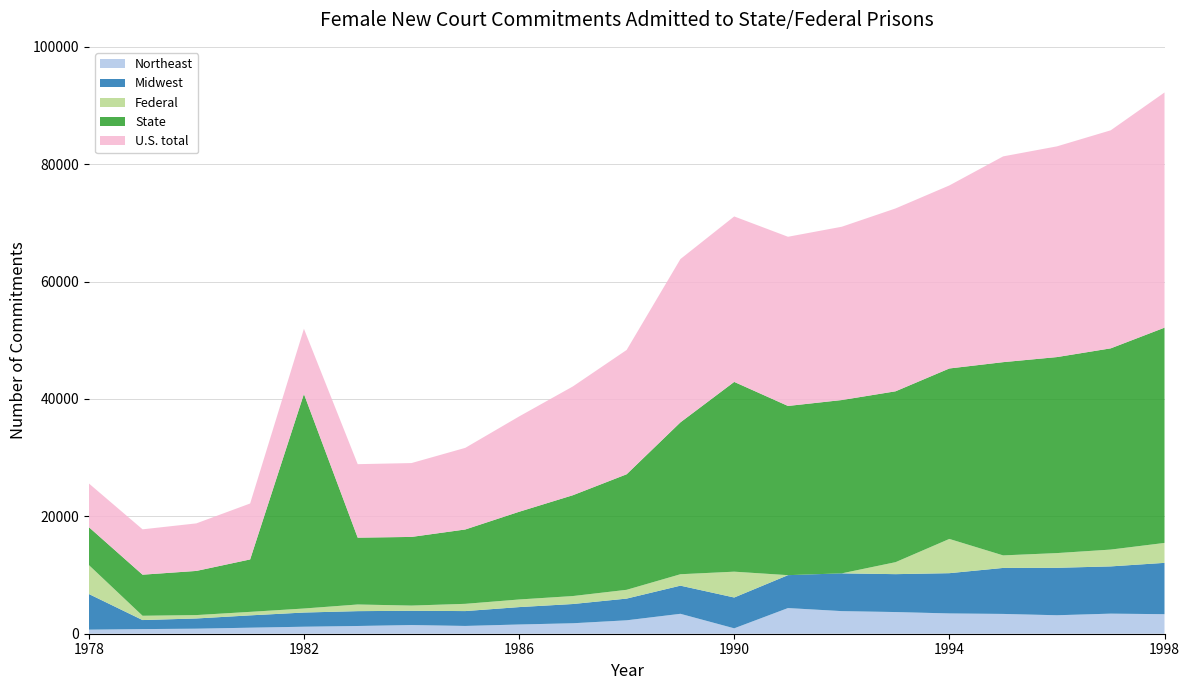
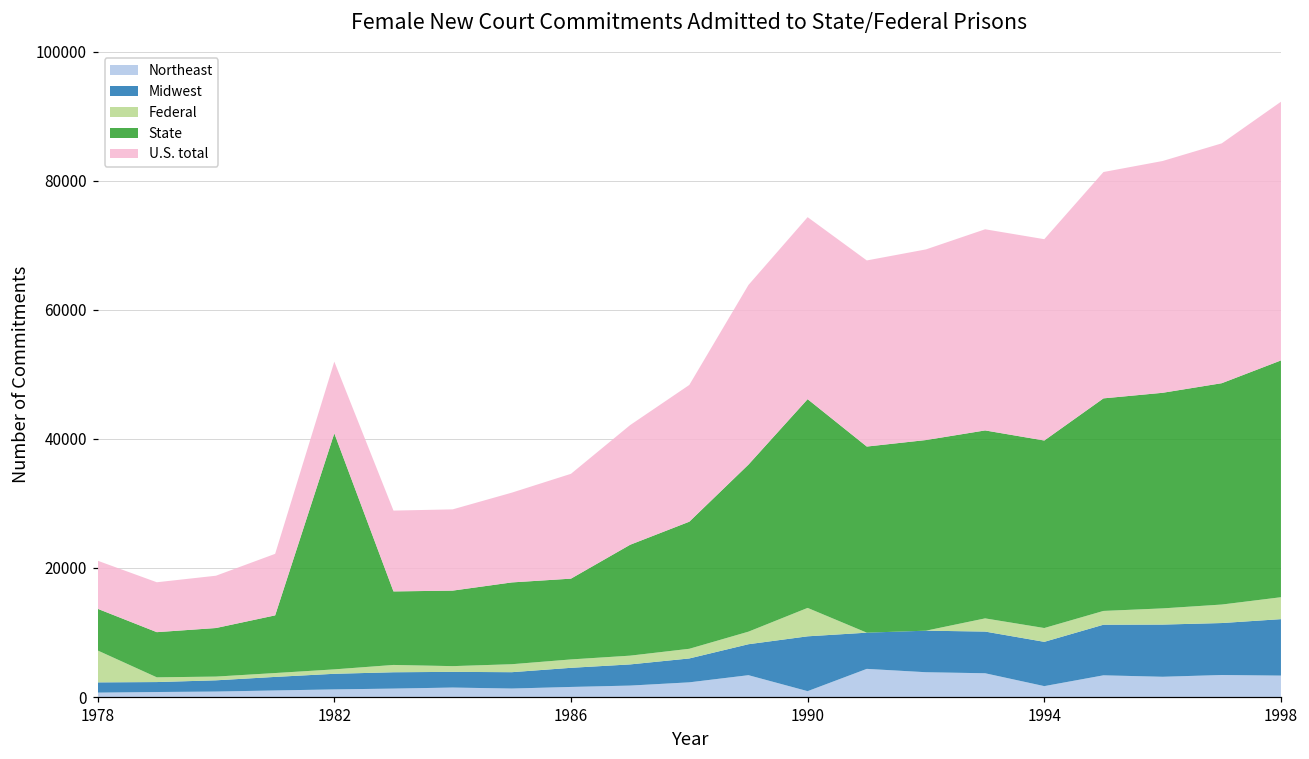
  {
    "Northeast": {
      "1978": 1000,
      "1982": 1000,
      "1986": 2000,
      "1990": 1000,
-     "1994": 3000,
+     "1994": 2000,
      "1998": 3000
    },
    "Midwest": {
-     "1978": 6000,
+     "1978": 2000,
      "1982": 2000,
      "1986": 3000,
-     "1990": 5000,
+     "1990": 8000,
      "1994": 7000,
      "1998": 9000
    },
    "Federal": {
      "1978": 5000,
      "1982": 1000,
      "1986": 1000,
      "1990": 4000,
-     "1994": 6000,
+     "1994": 2000,
      "1998": 3000
    },
    "State": {
      "1978": 6000,
      "1982": 37000,
-     "1986": 15000,
+     "1986": 13000,
      "1990": 32000,
      "1994": 29000,
      "1998": 37000
    },
    "U.S. total": {
      "1978": 7000,
      "1982": 11000,
      "1986": 16000,
      "1990": 28000,
      "1994": 31000,
      "1998": 40000
    }
  }
